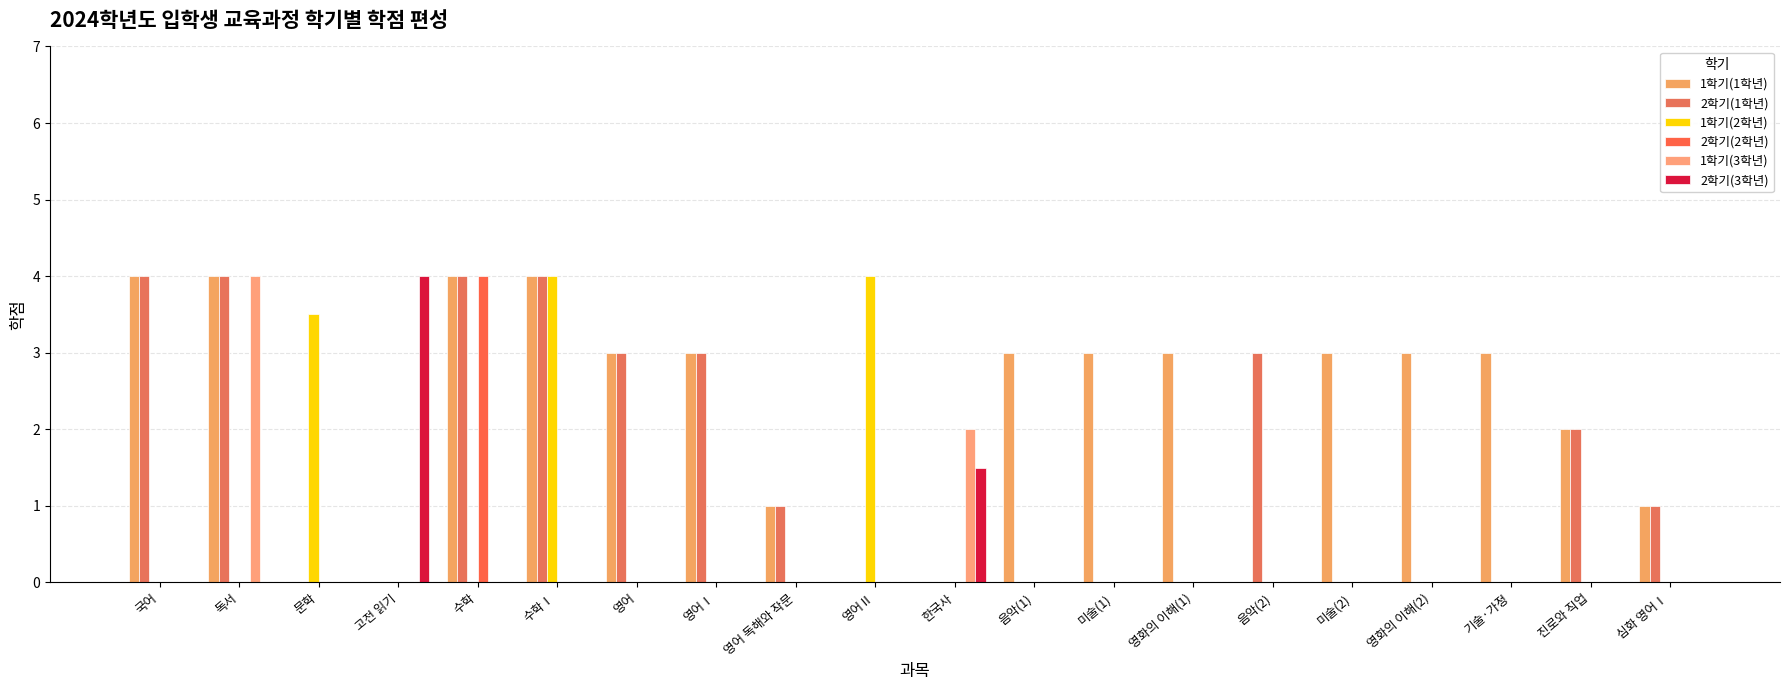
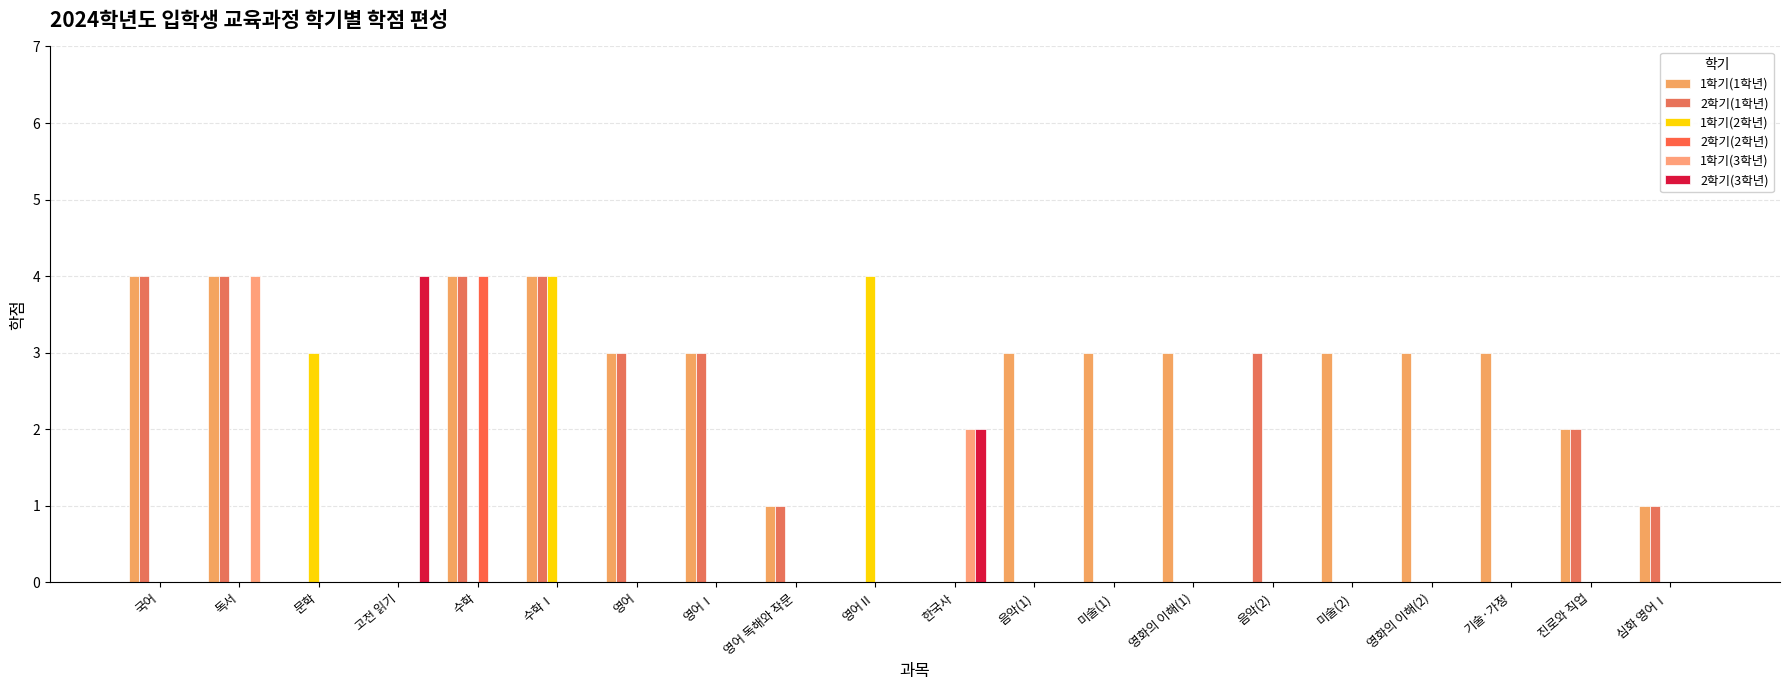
  {
    "1학기(2학년)": {
      "국어": 0.0,
      "독서": 0.0,
-     "문학": 3.5,
+     "문학": 3.0,
      "고전 읽기": 0.0,
      "수학": 0.0,
      "수학Ⅰ": 4.0,
      "영어": 0.0,
      "영어Ⅰ": 0.0,
      "영어 독해와 작문": 0.0,
      "영어Ⅱ": 4.0,
      "한국사": 0.0,
      "음악(1)": 0.0,
      "미술(1)": 0.0,
      "영화의 이해(1)": 0.0,
      "음악(2)": 0.0,
      "미술(2)": 0.0,
      "영화의 이해(2)": 0.0,
      "기술·가정": 0.0,
      "진로와 직업": 0.0,
      "심화 영어Ⅰ": 0.0
    },
    "2학기(3학년)": {
      "국어": 0.0,
      "독서": 0.0,
      "문학": 0.0,
      "고전 읽기": 4.0,
      "수학": 0.0,
      "수학Ⅰ": 0.0,
      "영어": 0.0,
      "영어Ⅰ": 0.0,
      "영어 독해와 작문": 0.0,
      "영어Ⅱ": 0.0,
-     "한국사": 1.5,
+     "한국사": 2.0,
      "음악(1)": 0.0,
      "미술(1)": 0.0,
      "영화의 이해(1)": 0.0,
      "음악(2)": 0.0,
      "미술(2)": 0.0,
      "영화의 이해(2)": 0.0,
      "기술·가정": 0.0,
      "진로와 직업": 0.0,
      "심화 영어Ⅰ": 0.0
    }
  }
